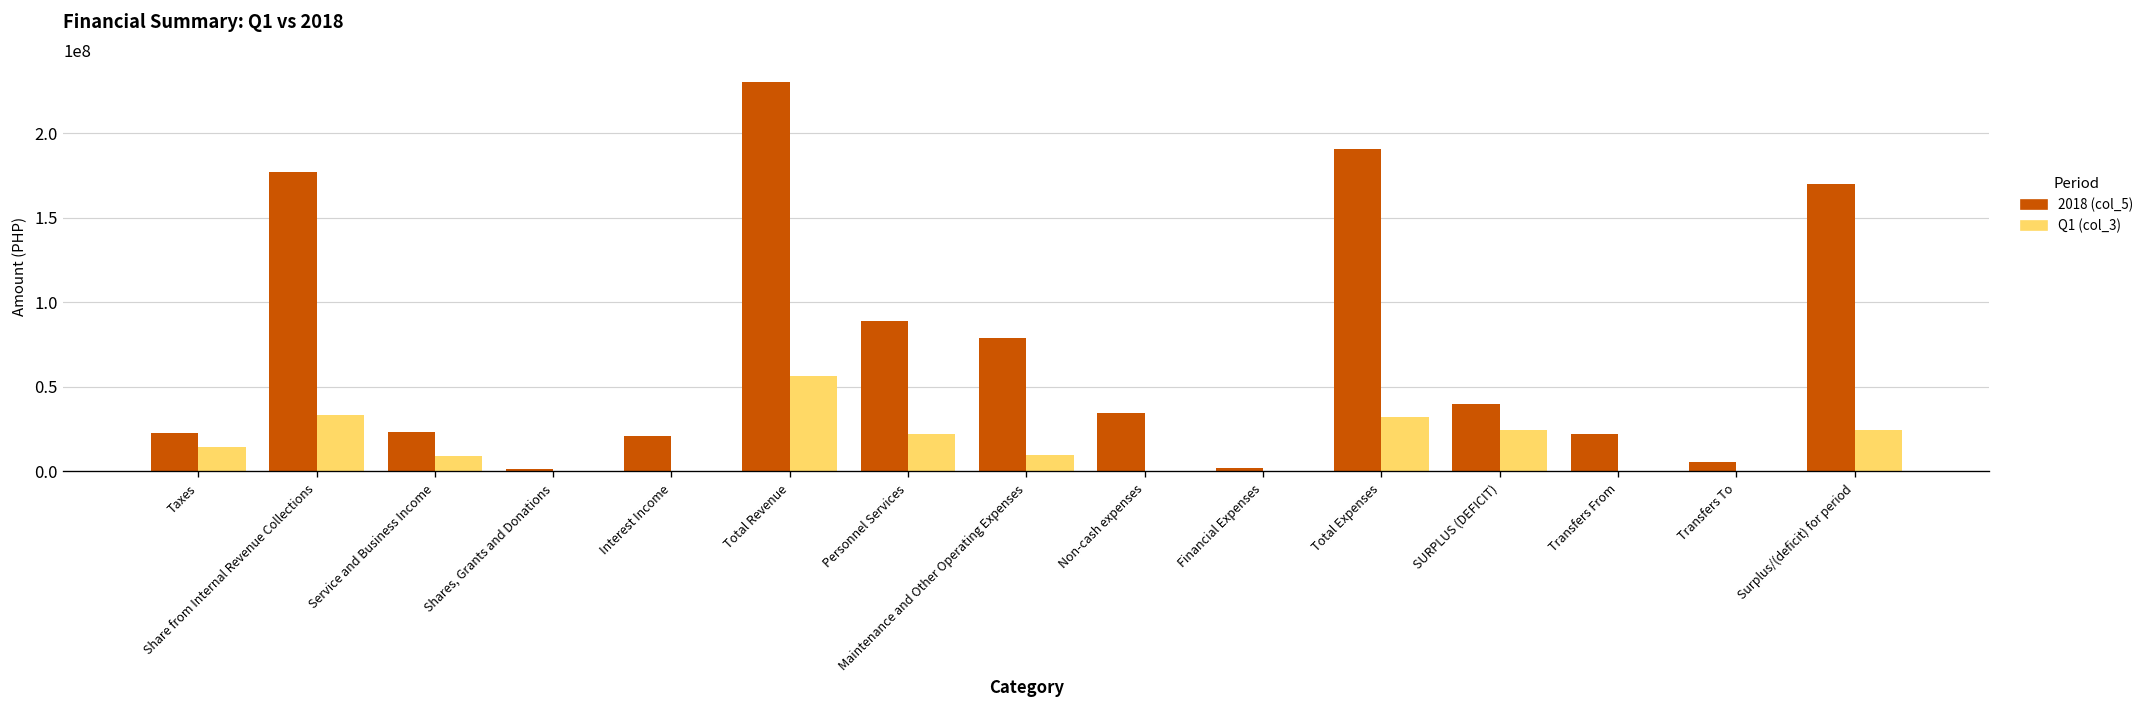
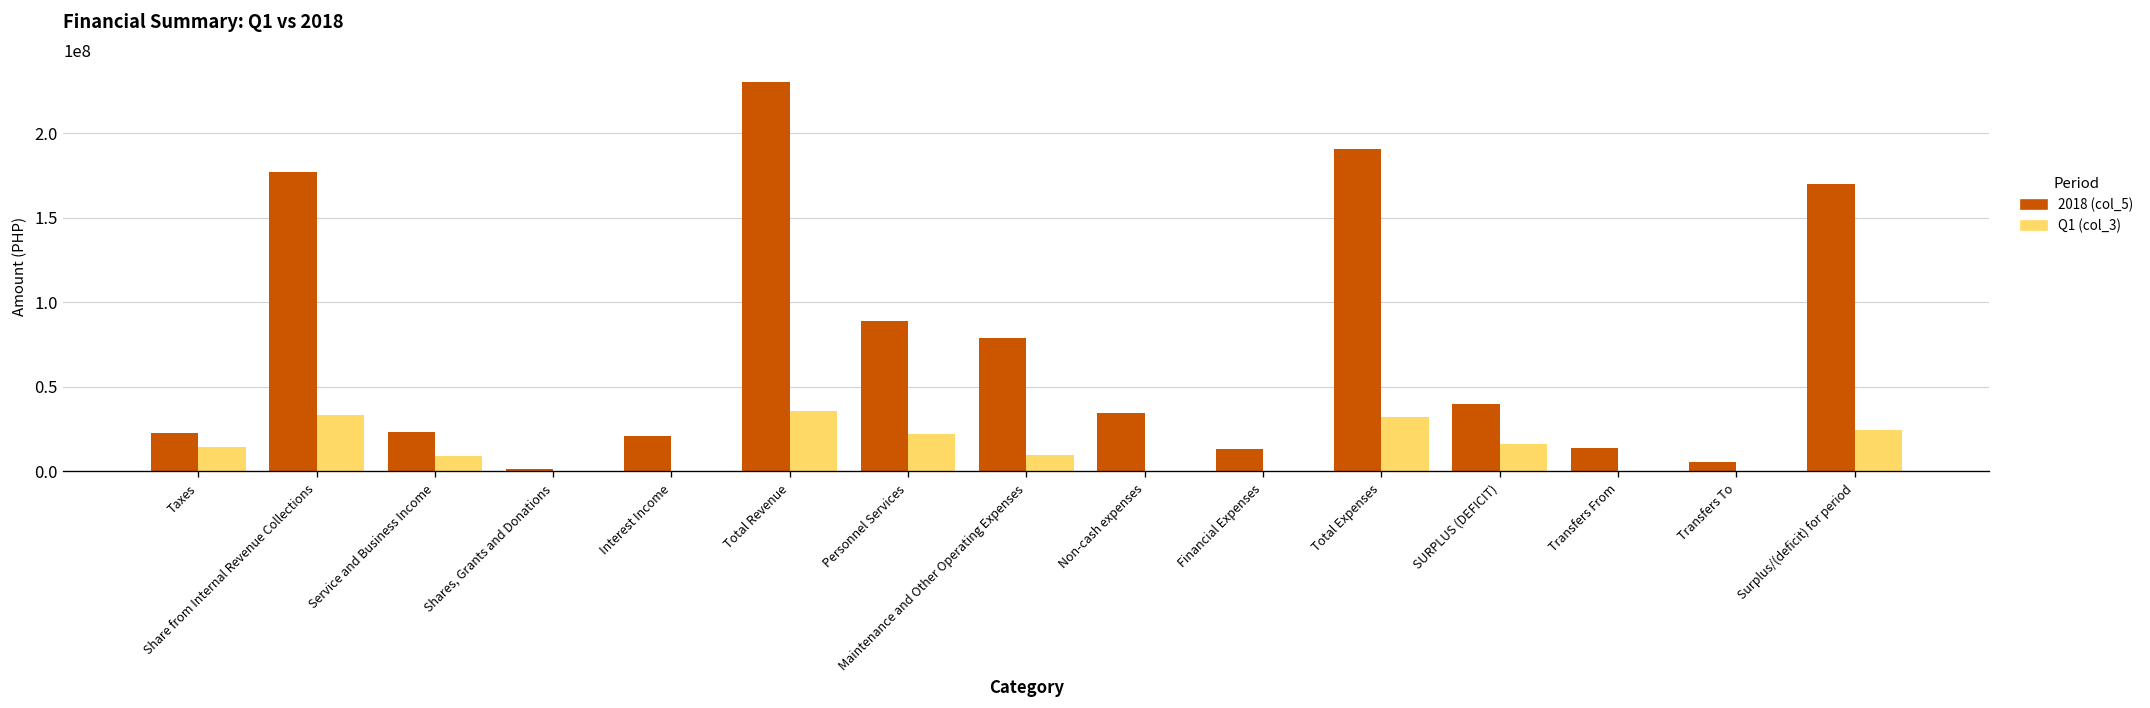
  {
    "2018 (col_5)": {
      "Taxes": 23000000,
      "Share from Internal Revenue Collections": 177000000,
      "Service and Business Income": 23000000,
      "Interest Income": 21000000,
      "Total Revenue": 230000000,
      "Personnel Services": 89000000,
      "Maintenance and Other Operating Expenses": 79000000,
      "Non-cash expenses": 35000000,
-     "Financial Expenses": 2000000,
+     "Financial Expenses": 13000000,
      "Total Expenses": 191000000,
      "SURPLUS (DEFICIT)": 40000000,
-     "Transfers From": 22000000,
+     "Transfers From": 14000000,
      "Transfers To": 6000000,
      "Surplus/(deficit) for period": 170000000
    },
    "Q1 (col_3)": {
      "Taxes": 14000000,
      "Share from Internal Revenue Collections": 34000000,
      "Service and Business Income": 9000000,
      "Shares, Grants and Donations": 0,
      "Interest Income": 0,
-     "Total Revenue": 56000000,
+     "Total Revenue": 36000000,
      "Personnel Services": 22000000,
      "Maintenance and Other Operating Expenses": 10000000,
      "Non-cash expenses": 0,
      "Total Expenses": 32000000,
-     "SURPLUS (DEFICIT)": 25000000,
+     "SURPLUS (DEFICIT)": 16000000,
      "Transfers From": 0,
      "Transfers To": 0,
      "Surplus/(deficit) for period": 25000000
    }
  }
